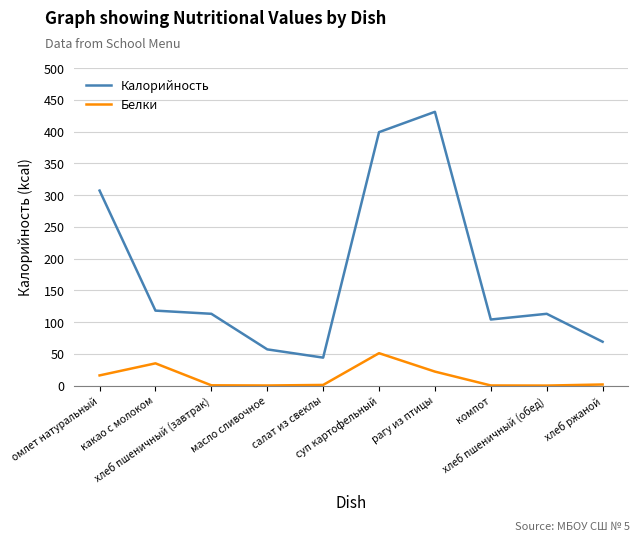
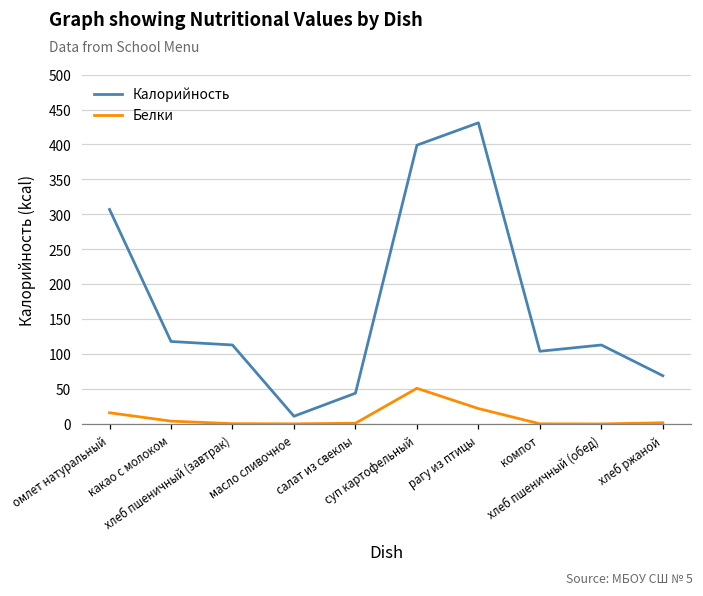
  {
    "Калорийность": {
      "омлет натуральный": 310,
      "какао с молоком": 120,
      "хлеб пшеничный (завтрак)": 110,
-     "масло сливочное": 60,
+     "масло сливочное": 10,
      "салат из свеклы": 40,
      "суп картофельный": 400,
      "рагу из птицы": 430,
      "компот": 100,
      "хлеб пшеничный (обед)": 110,
      "хлеб ржаной": 70
    },
    "Белки": {
      "омлет натуральный": 20,
-     "какао с молоком": 40,
+     "какао с молоком": 0,
      "хлеб пшеничный (завтрак)": 0,
      "масло сливочное": 0,
      "салат из свеклы": 0,
      "суп картофельный": 50,
      "рагу из птицы": 20,
      "компот": 0,
      "хлеб пшеничный (обед)": 0,
      "хлеб ржаной": 0
    }
  }
